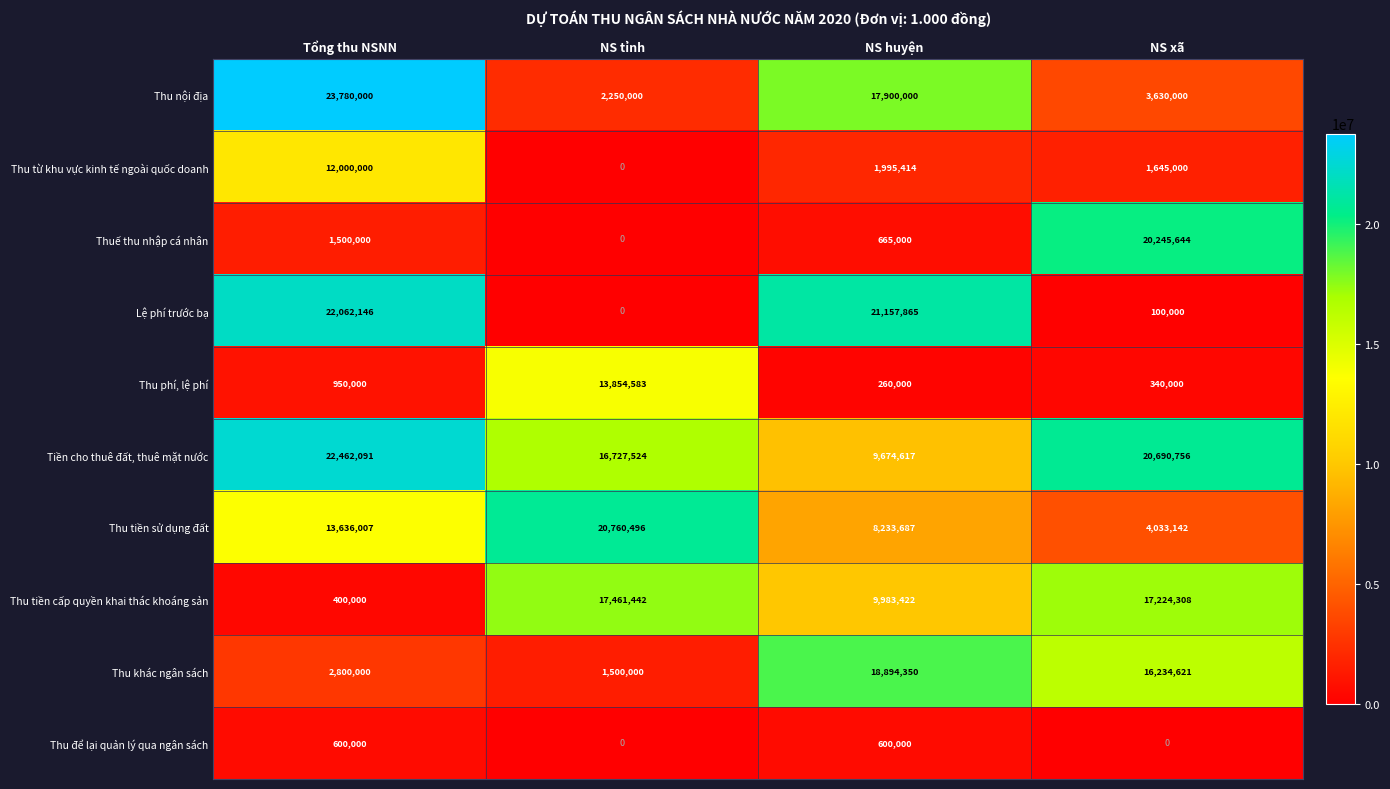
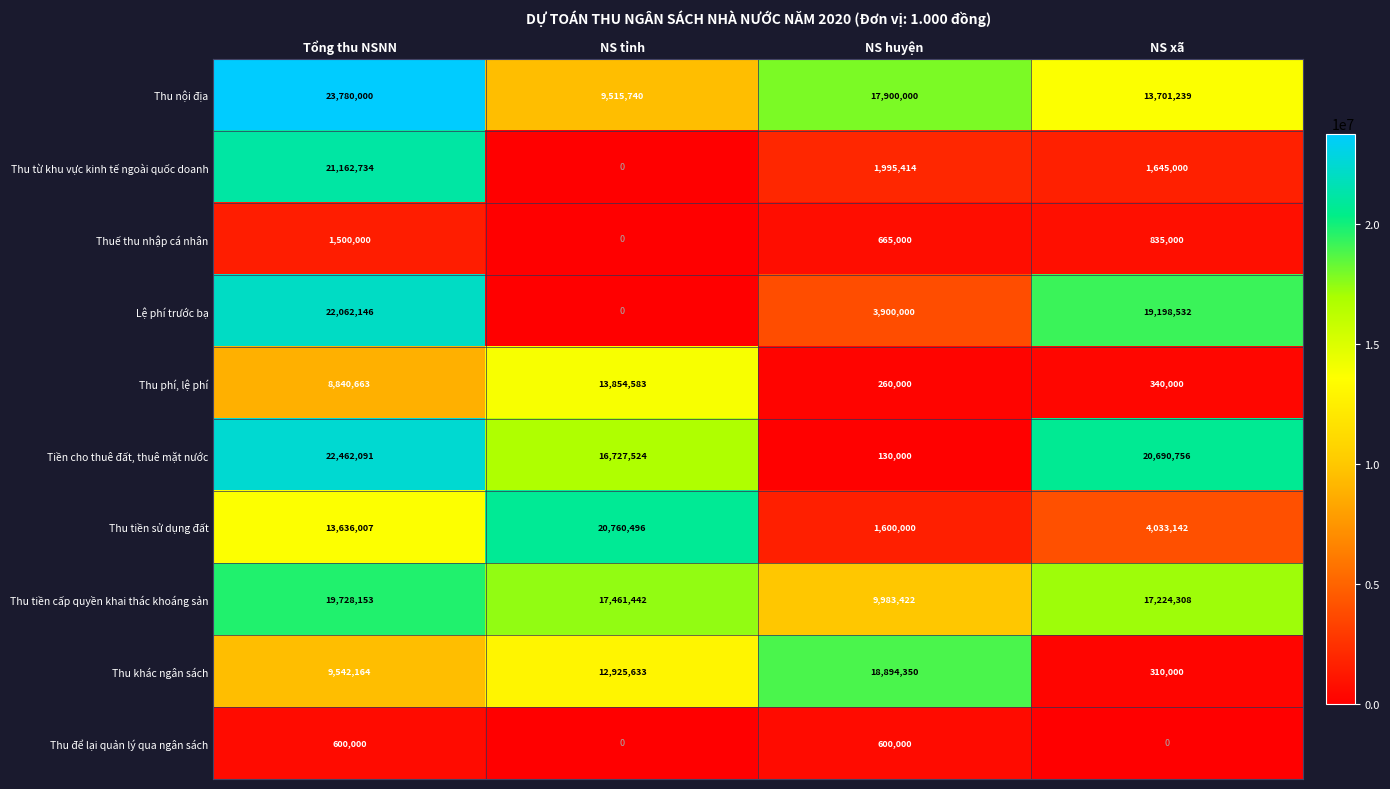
  {
    "Thu nội địa": {
      "Tổng thu NSNN": "23,780,000",
-     "NS tỉnh": "2,250,000",
+     "NS tỉnh": "9,515,740",
      "NS huyện": "17,900,000",
-     "NS xã": "3,630,000"
+     "NS xã": "13,701,239"
    },
    "Thu từ khu vực kinh tế ngoài quốc doanh": {
-     "Tổng thu NSNN": "12,000,000",
+     "Tổng thu NSNN": "21,162,734",
      "NS tỉnh": "0",
      "NS huyện": "1,995,414",
      "NS xã": "1,645,000"
    },
    "Thuế thu nhập cá nhân": {
      "Tổng thu NSNN": "1,500,000",
      "NS tỉnh": "0",
      "NS huyện": "665,000",
-     "NS xã": "20,245,644"
+     "NS xã": "835,000"
    },
    "Lệ phí trước bạ": {
      "Tổng thu NSNN": "22,062,146",
      "NS tỉnh": "0",
-     "NS huyện": "21,157,865",
-     "NS xã": "100,000"
+     "NS huyện": "3,900,000",
+     "NS xã": "19,198,532"
    },
    "Thu phí, lệ phí": {
-     "Tổng thu NSNN": "950,000",
+     "Tổng thu NSNN": "8,840,663",
      "NS tỉnh": "13,854,583",
      "NS huyện": "260,000",
      "NS xã": "340,000"
    },
    "Tiền cho thuê đất, thuê mặt nước": {
      "Tổng thu NSNN": "22,462,091",
      "NS tỉnh": "16,727,524",
-     "NS huyện": "9,674,617",
+     "NS huyện": "130,000",
      "NS xã": "20,690,756"
    },
    "Thu tiền sử dụng đất": {
      "Tổng thu NSNN": "13,636,007",
      "NS tỉnh": "20,760,496",
-     "NS huyện": "8,233,687",
+     "NS huyện": "1,600,000",
      "NS xã": "4,033,142"
    },
    "Thu tiền cấp quyền khai thác khoáng sản": {
-     "Tổng thu NSNN": "400,000",
+     "Tổng thu NSNN": "19,728,153",
      "NS tỉnh": "17,461,442",
      "NS huyện": "9,983,422",
      "NS xã": "17,224,308"
    },
    "Thu khác ngân sách": {
-     "Tổng thu NSNN": "2,800,000",
-     "NS tỉnh": "1,500,000",
+     "Tổng thu NSNN": "9,542,164",
+     "NS tỉnh": "12,925,633",
      "NS huyện": "18,894,350",
-     "NS xã": "16,234,621"
+     "NS xã": "310,000"
    },
    "Thu để lại quản lý qua ngân sách": {
      "Tổng thu NSNN": "600,000",
      "NS tỉnh": "0",
      "NS huyện": "600,000",
      "NS xã": "0"
    }
  }
